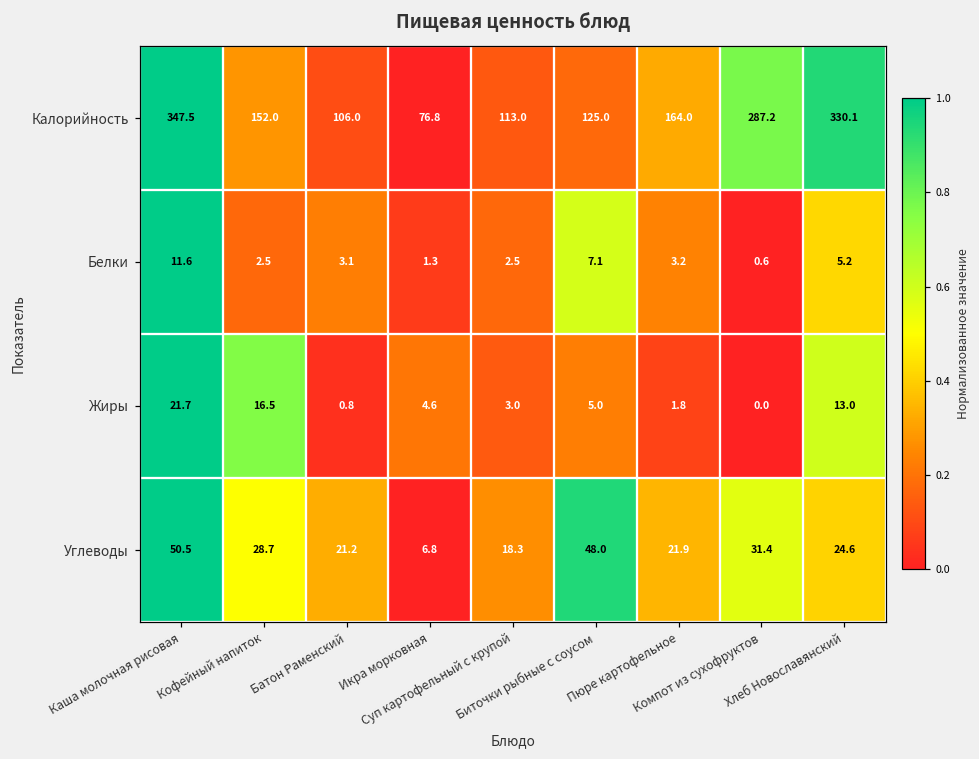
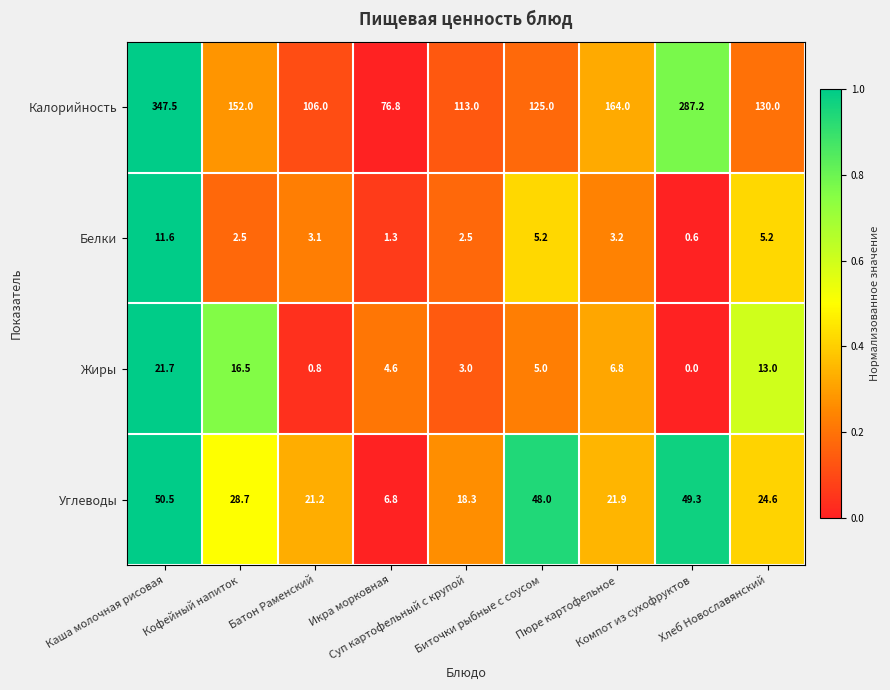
  {
    "Калорийность": {
      "Каша молочная рисовая": 347.5,
      "Кофейный напиток": 152.0,
      "Батон Раменский": 106.0,
      "Икра морковная": 76.8,
      "Суп картофельный с крупой": 113.0,
      "Биточки рыбные с соусом": 125.0,
      "Пюре картофельное": 164.0,
      "Компот из сухофруктов": 287.2,
-     "Хлеб Новославянский": 330.1
+     "Хлеб Новославянский": 130.0
    },
    "Белки": {
      "Каша молочная рисовая": 11.6,
      "Кофейный напиток": 2.5,
      "Батон Раменский": 3.1,
      "Икра морковная": 1.3,
      "Суп картофельный с крупой": 2.5,
-     "Биточки рыбные с соусом": 7.1,
+     "Биточки рыбные с соусом": 5.2,
      "Пюре картофельное": 3.2,
      "Компот из сухофруктов": 0.6,
      "Хлеб Новославянский": 5.2
    },
    "Жиры": {
      "Каша молочная рисовая": 21.7,
      "Кофейный напиток": 16.5,
      "Батон Раменский": 0.8,
      "Икра морковная": 4.6,
      "Суп картофельный с крупой": 3.0,
      "Биточки рыбные с соусом": 5.0,
-     "Пюре картофельное": 1.8,
+     "Пюре картофельное": 6.8,
      "Компот из сухофруктов": 0.0,
      "Хлеб Новославянский": 13.0
    },
    "Углеводы": {
      "Каша молочная рисовая": 50.5,
      "Кофейный напиток": 28.7,
      "Батон Раменский": 21.2,
      "Икра морковная": 6.8,
      "Суп картофельный с крупой": 18.3,
      "Биточки рыбные с соусом": 48.0,
      "Пюре картофельное": 21.9,
-     "Компот из сухофруктов": 31.4,
+     "Компот из сухофруктов": 49.3,
      "Хлеб Новославянский": 24.6
    }
  }
